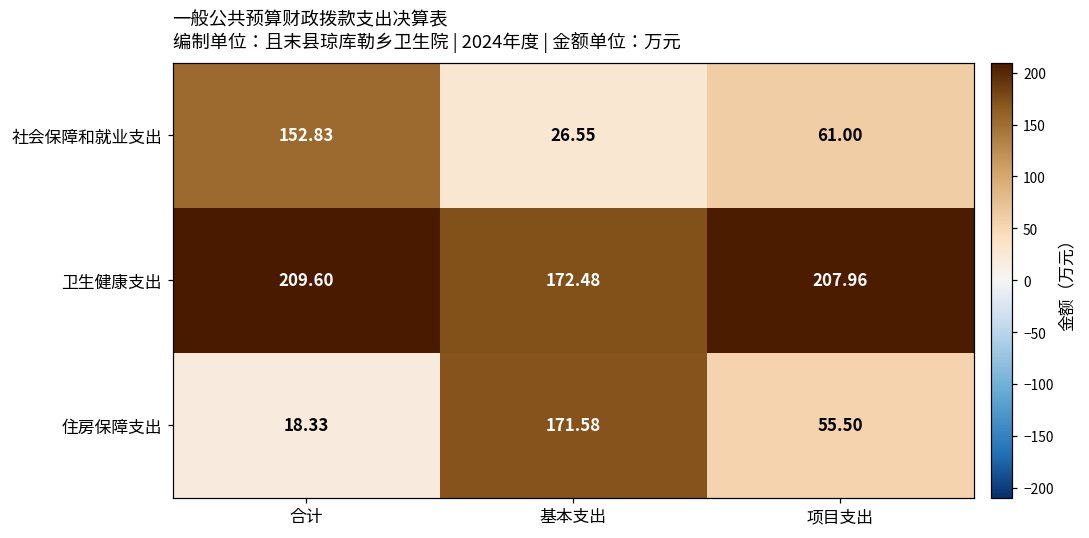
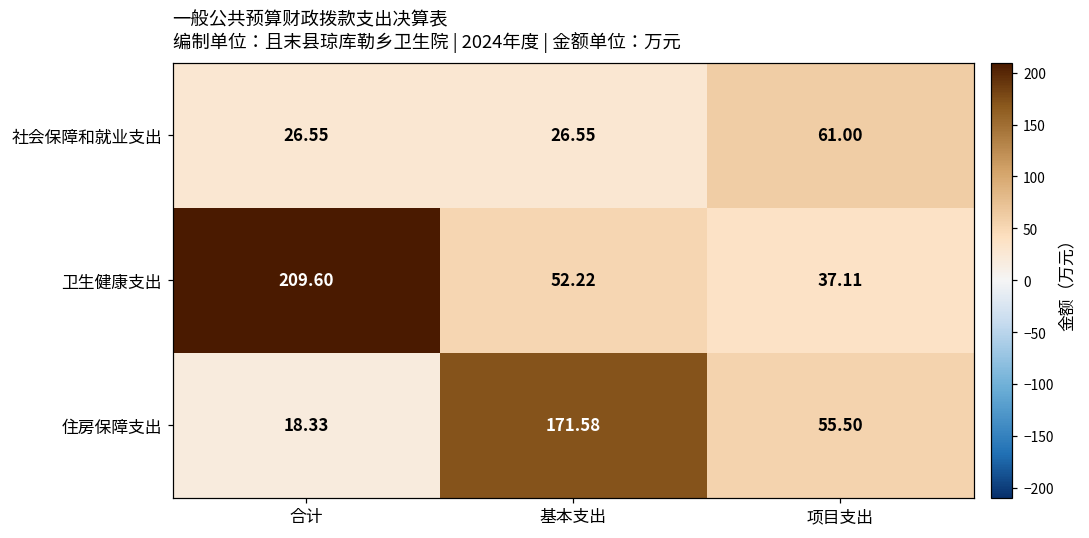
  {
    "社会保障和就业支出": {
-     "合计": 152.83,
+     "合计": 26.55,
      "基本支出": 26.55,
      "项目支出": 61.00
    },
    "卫生健康支出": {
      "合计": 209.60,
-     "基本支出": 172.48,
-     "项目支出": 207.96
+     "基本支出": 52.22,
+     "项目支出": 37.11
    },
    "住房保障支出": {
      "合计": 18.33,
      "基本支出": 171.58,
      "项目支出": 55.50
    }
  }
